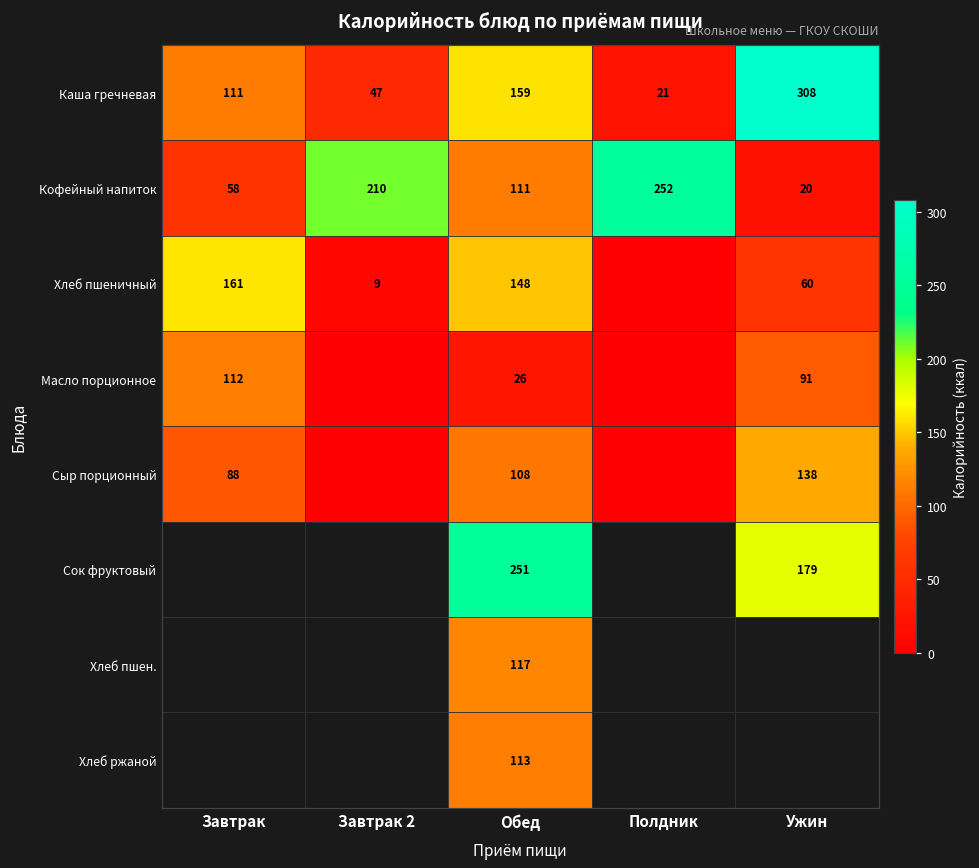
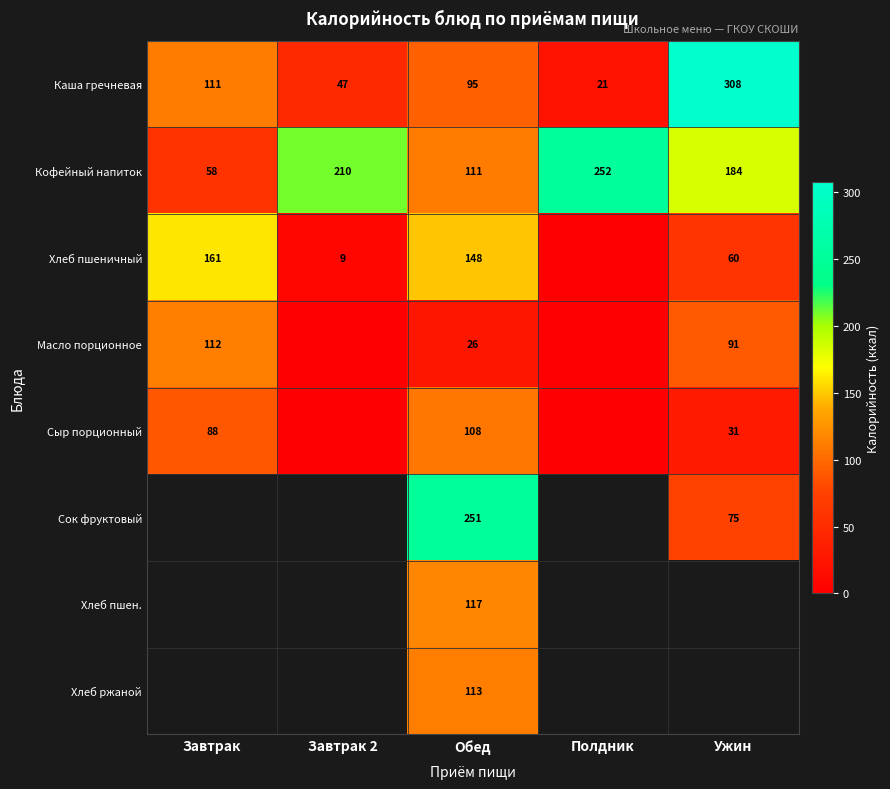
  {
    "Каша гречневая": {
      "Завтрак": 111,
      "Завтрак 2": 47,
-     "Обед": 159,
+     "Обед": 95,
      "Полдник": 21,
      "Ужин": 308
    },
    "Кофейный напиток": {
      "Завтрак": 58,
      "Завтрак 2": 210,
      "Обед": 111,
      "Полдник": 252,
-     "Ужин": 20
+     "Ужин": 184
    },
    "Хлеб пшеничный": {
      "Завтрак": 161,
      "Завтрак 2": 9,
      "Обед": 148,
      "Ужин": 60
    },
    "Масло порционное": {
      "Завтрак": 112,
      "Обед": 26,
      "Ужин": 91
    },
    "Сыр порционный": {
      "Завтрак": 88,
      "Обед": 108,
-     "Ужин": 138
+     "Ужин": 31
    },
    "Сок фруктовый": {
      "Обед": 251,
-     "Ужин": 179
+     "Ужин": 75
    },
    "Хлеб пшен.": {
      "Обед": 117
    },
    "Хлеб ржаной": {
      "Обед": 113
    }
  }
